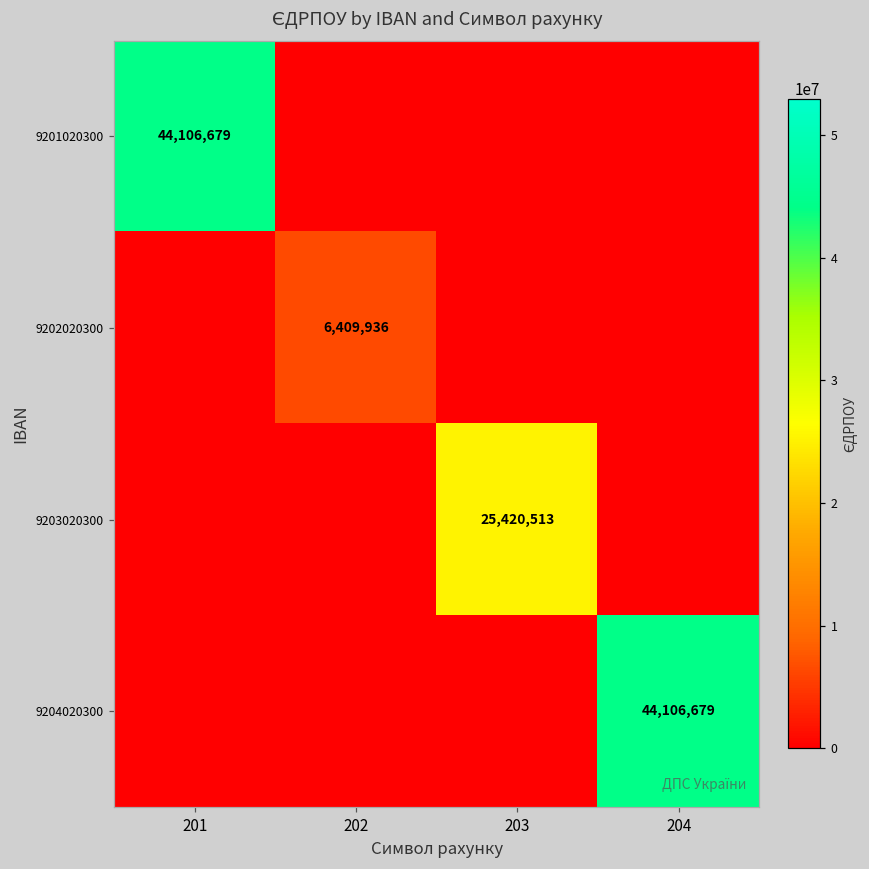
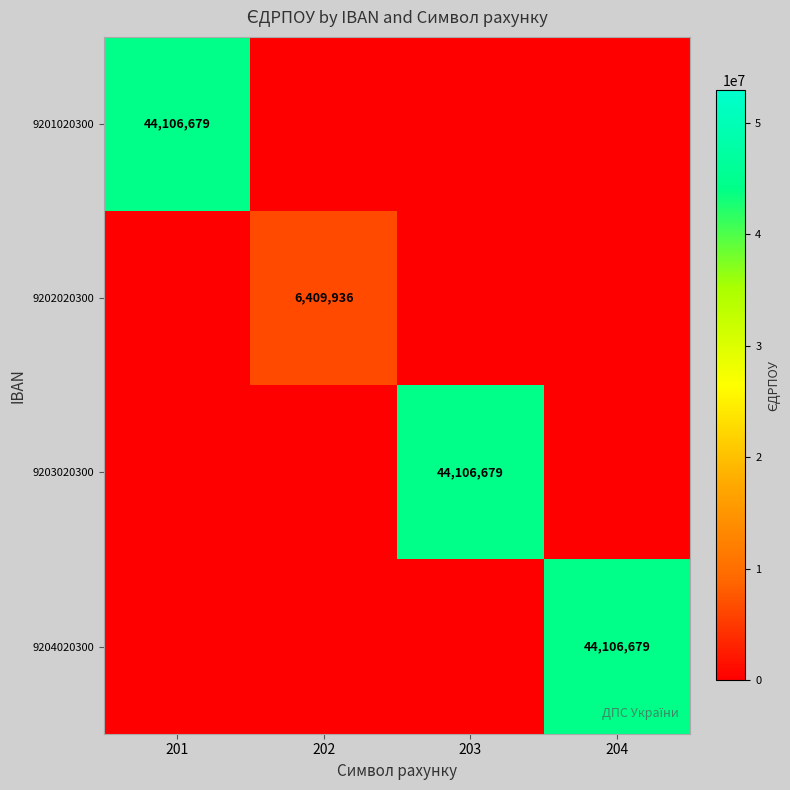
  {
    "9201020300": {
      "201": "44,106,679"
    },
    "9202020300": {
      "202": "6,409,936"
    },
    "9203020300": {
-     "203": "25,420,513"
+     "203": "44,106,679"
    }
  }
